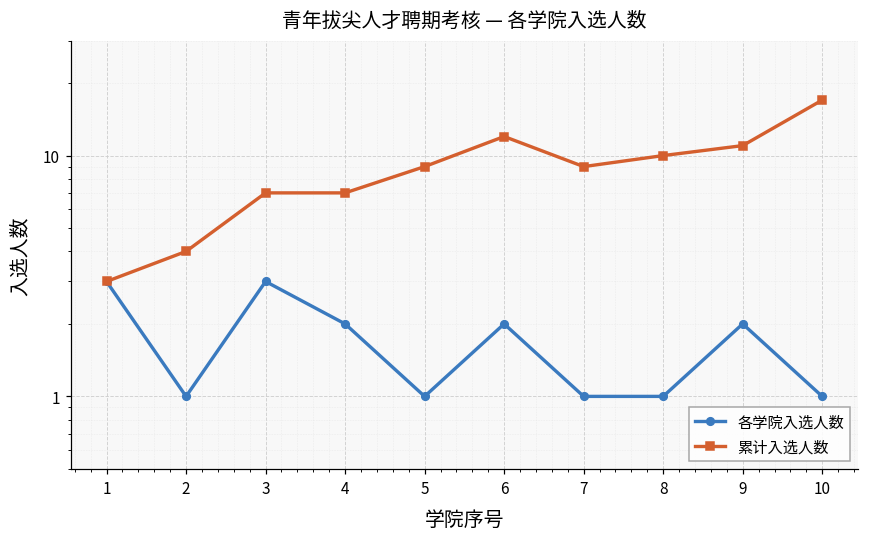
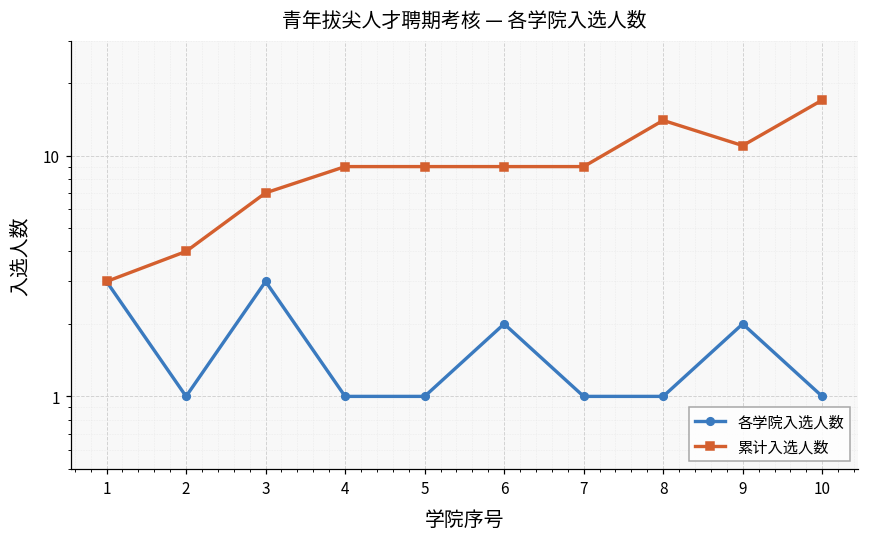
  {
    "各学院入选人数": {
      "2": 1,
      "3": 3,
-     "4": 2,
+     "4": 1,
      "5": 1,
      "6": 2,
      "7": 1,
      "8": 1,
      "9": 2,
      "10": 1
    },
    "累计入选人数": {
      "2": 4,
      "3": 7,
-     "4": 7,
+     "4": 9,
      "5": 9,
-     "6": 12,
+     "6": 9,
      "7": 9,
-     "8": 10,
+     "8": 14,
      "9": 11,
      "10": 17
    }
  }
